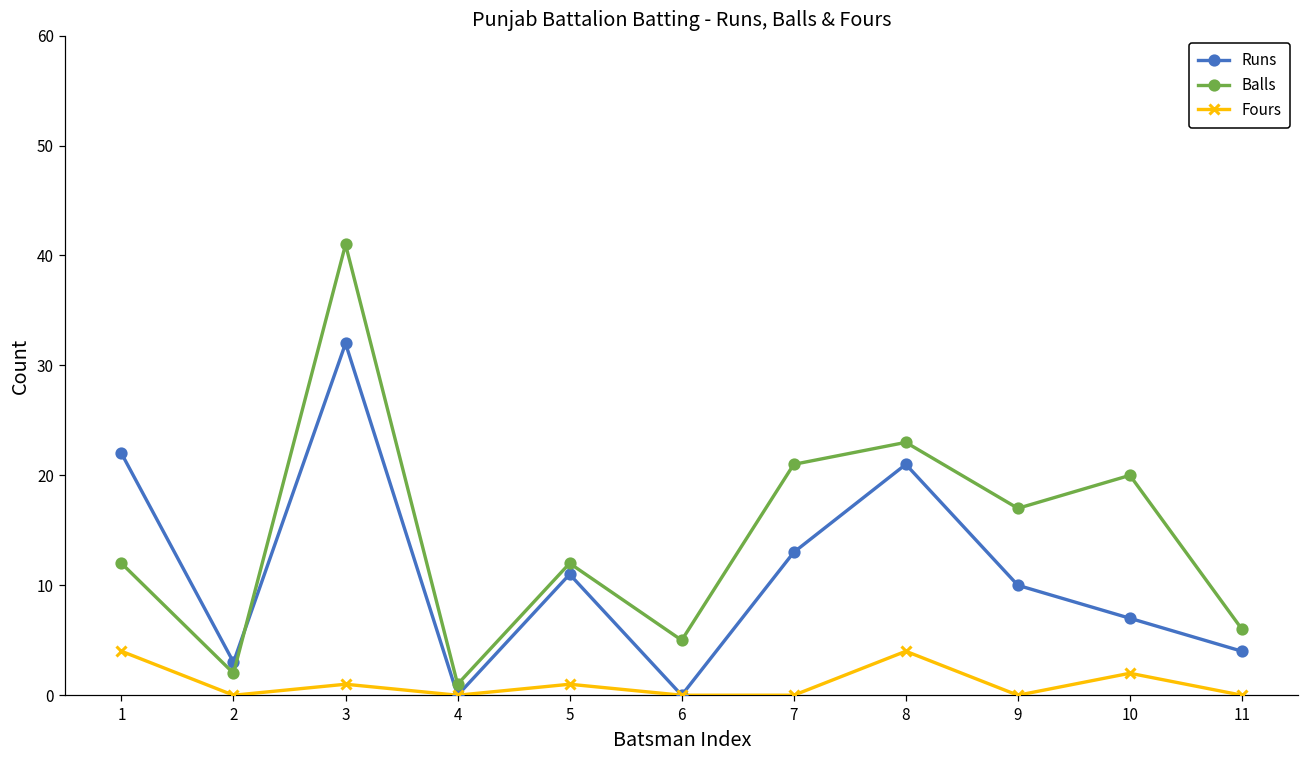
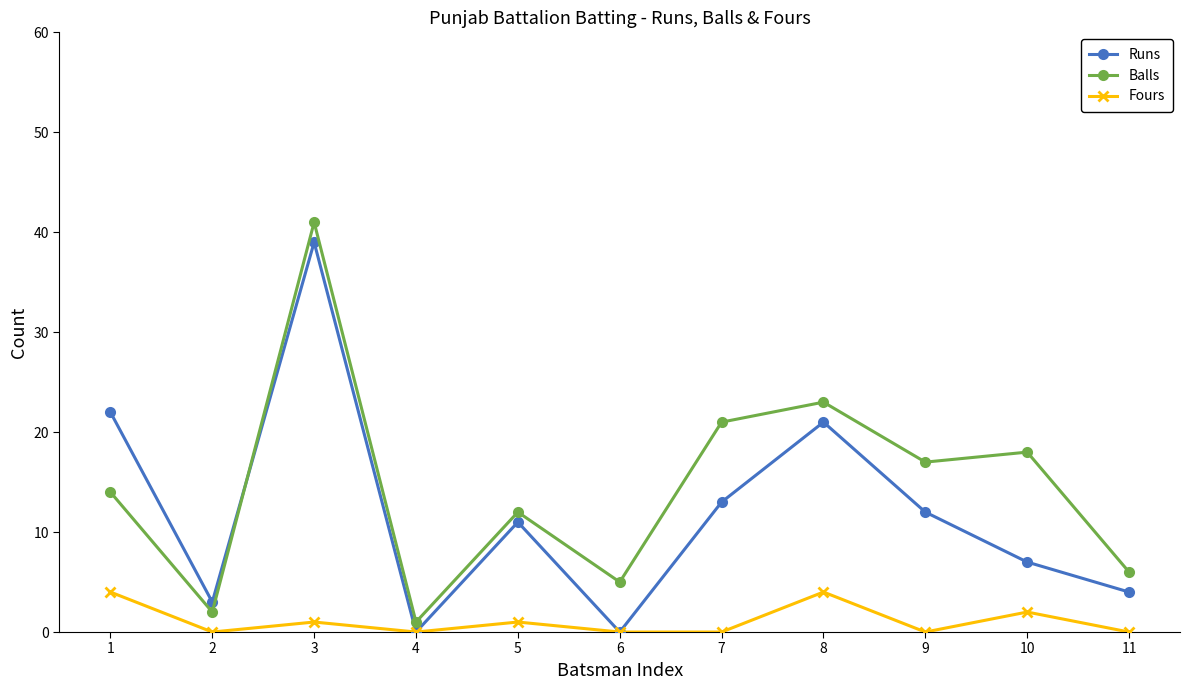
  {
    "Runs": {
      "1": 22,
      "2": 3,
-     "3": 32,
+     "3": 39,
      "5": 11,
      "7": 13,
      "8": 21,
-     "9": 10,
+     "9": 12,
      "10": 7,
      "11": 4
    },
    "Balls": {
-     "1": 12,
+     "1": 14,
      "2": 2,
      "3": 41,
      "4": 1,
      "5": 12,
      "6": 5,
      "7": 21,
      "8": 23,
      "9": 17,
-     "10": 20,
+     "10": 18,
      "11": 6
    },
    "Fours": {
      "1": 4,
      "2": 0,
      "3": 1,
      "5": 1,
      "7": 0,
      "8": 4,
      "9": 0,
      "10": 2,
      "11": 0
    }
  }
